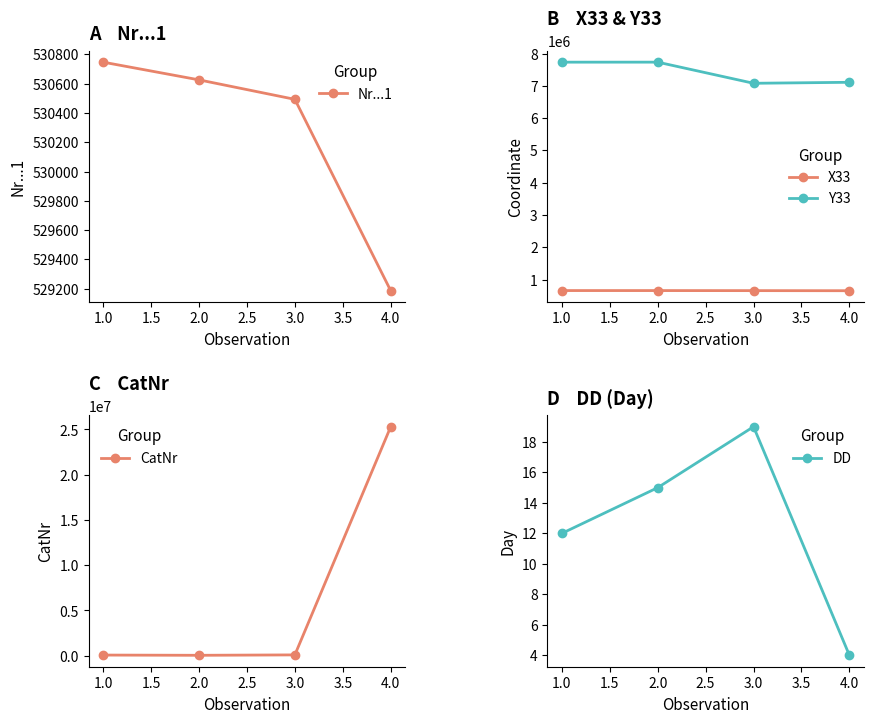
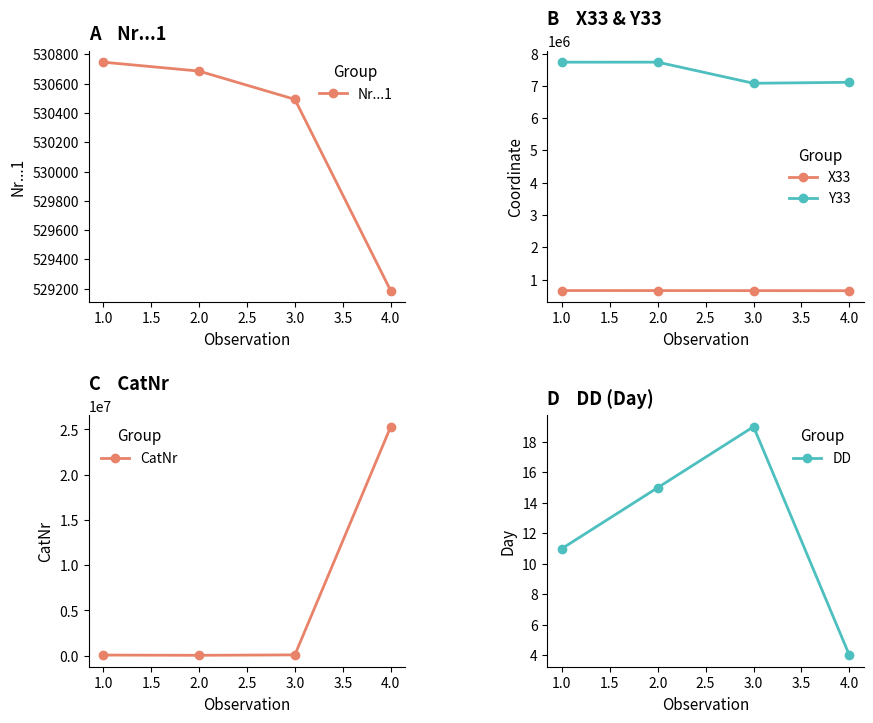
  {
    "A Nr...1": {
      "1.0": 530750,
-     "2.0": 530630,
+     "2.0": 530690,
      "3.0": 530490,
      "4.0": 529190
    },
    "B X33 & Y33": {
      "X33": {
        "1.0": 700000,
        "2.0": 700000,
        "3.0": 700000,
        "4.0": 700000
      },
      "Y33": {
        "1.0": 7700000,
        "2.0": 7700000,
        "3.0": 7100000,
        "4.0": 7100000
      }
    },
    "C CatNr": {
      "1.0": 0,
      "2.0": 0,
      "3.0": 0,
      "4.0": 25000000
    },
    "D DD (Day)": {
-     "1.0": 12,
+     "1.0": 11,
      "2.0": 15,
      "3.0": 19,
      "4.0": 4
    }
  }
